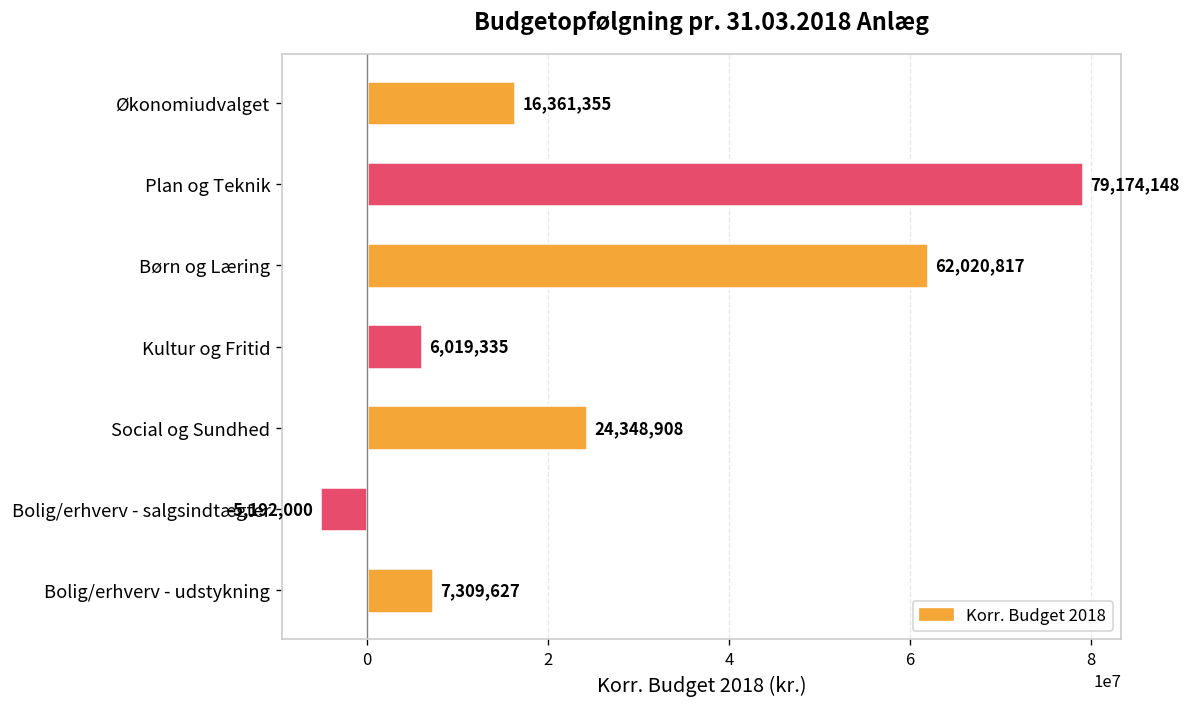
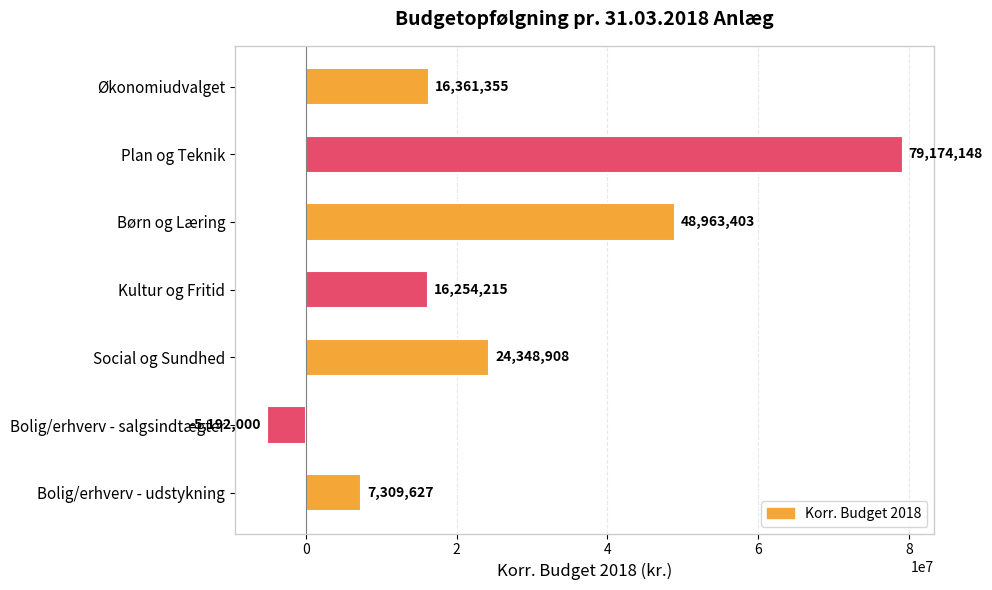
  {
    "Økonomiudvalget": "16,361,355",
    "Plan og Teknik": "79,174,148",
-   "Børn og Læring": "62,020,817",
-   "Kultur og Fritid": "6,019,335",
+   "Børn og Læring": "48,963,403",
+   "Kultur og Fritid": "16,254,215",
    "Social og Sundhed": "24,348,908",
    "Bolig/erhverv - salgsindtægter": "-5,192,000",
    "Bolig/erhverv - udstykning": "7,309,627"
  }
